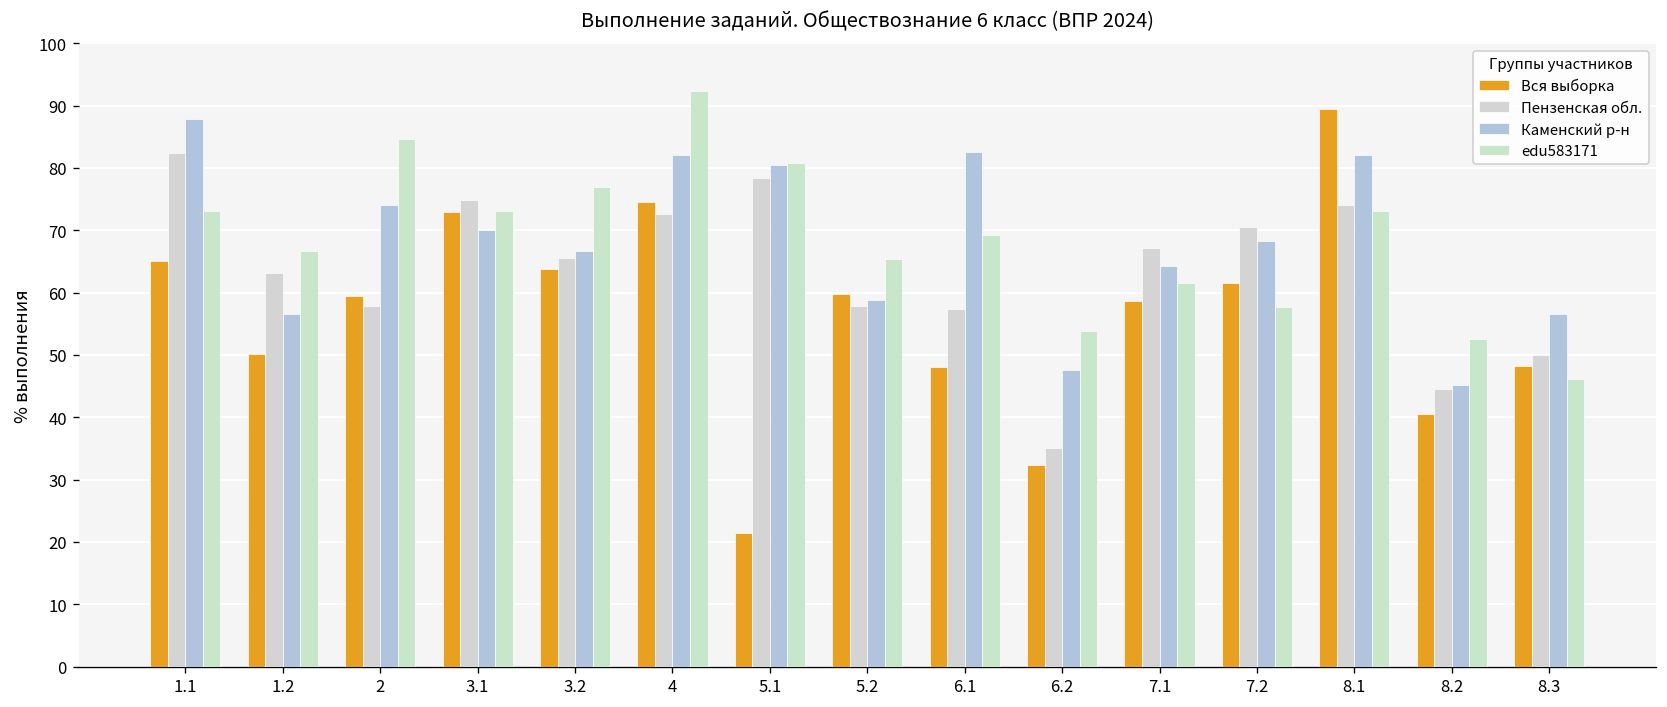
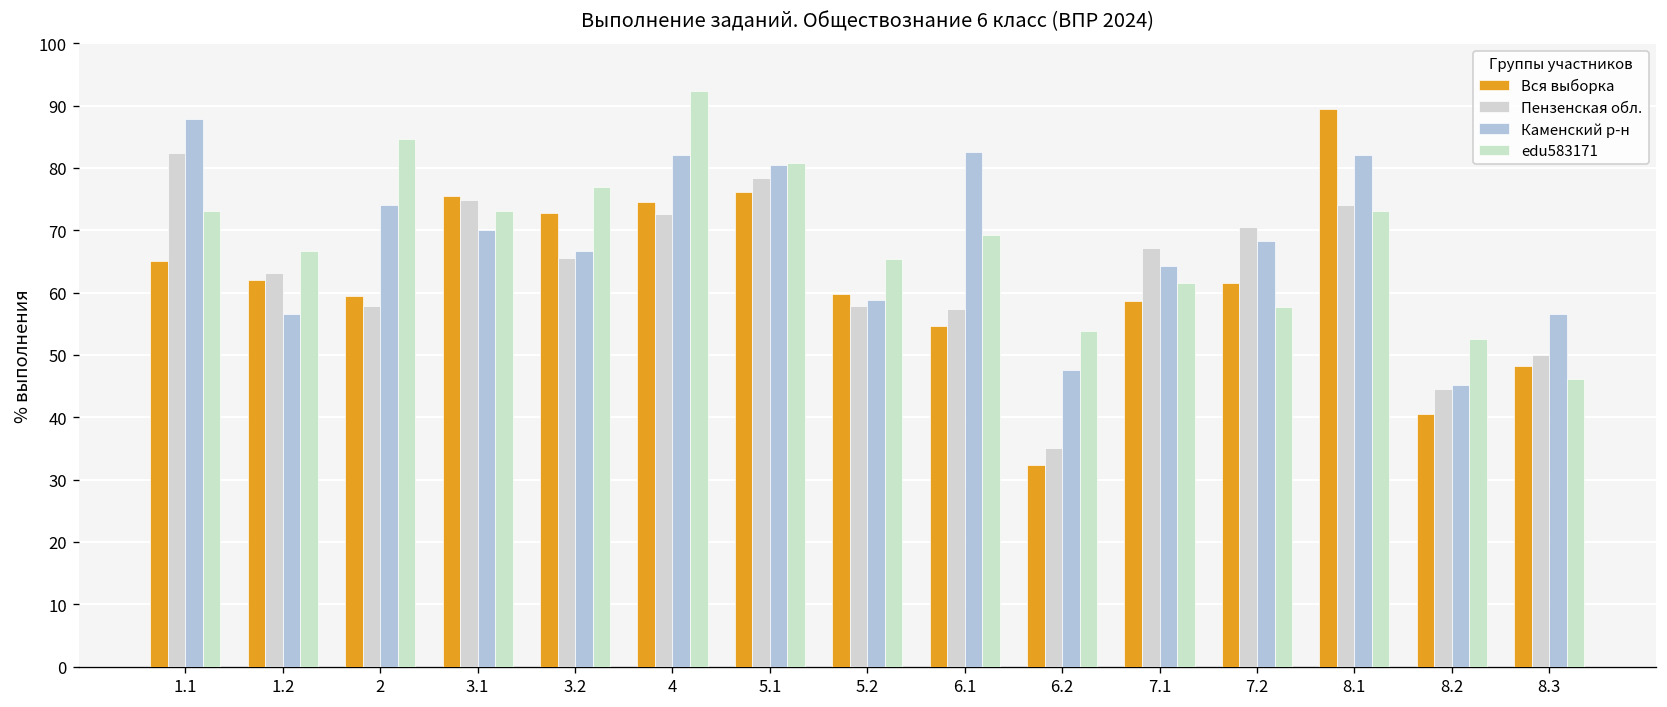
  {
    "Вся выборка": {
      "1.1": 65,
-     "1.2": 50,
+     "1.2": 62,
      "2": 60,
-     "3.1": 73,
-     "3.2": 64,
+     "3.1": 76,
+     "3.2": 73,
      "4": 75,
-     "5.1": 21,
+     "5.1": 76,
      "5.2": 60,
-     "6.1": 48,
+     "6.1": 55,
      "6.2": 32,
      "7.1": 59,
      "7.2": 62,
      "8.1": 89,
      "8.2": 41,
      "8.3": 48
    }
  }
